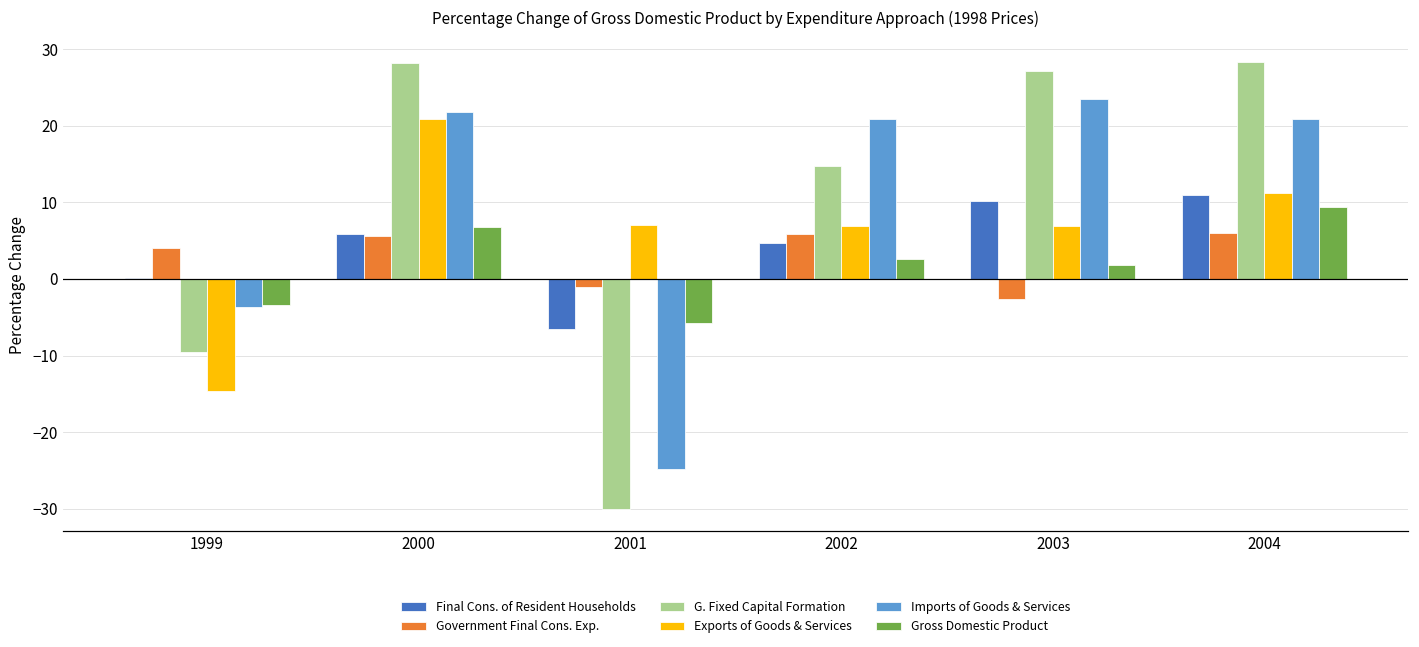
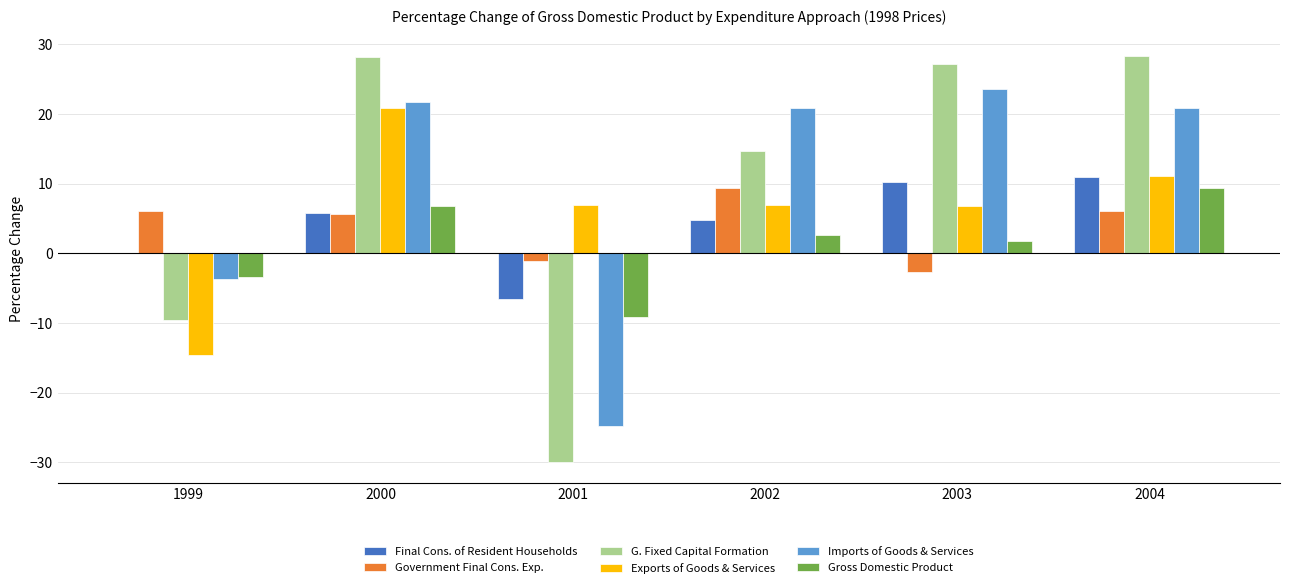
  {
    "Government Final Cons. Exp.": {
-     "1999": 4,
+     "1999": 6,
      "2000": 6,
      "2001": -1,
-     "2002": 6,
+     "2002": 9,
      "2003": -3,
      "2004": 6
    },
    "G. Fixed Capital Formation": {
      "1999": -10,
      "2000": 28,
      "2001": -30,
      "2002": 15,
      "2003": 27,
      "2004": 28
    },
    "Exports of Goods & Services": {
      "1999": -15,
      "2000": 21,
      "2001": 7,
      "2002": 7,
      "2003": 7,
      "2004": 11
    },
    "Gross Domestic Product": {
      "1999": -3,
      "2000": 7,
-     "2001": -6,
+     "2001": -9,
      "2002": 3,
      "2003": 2,
      "2004": 9
    }
  }
